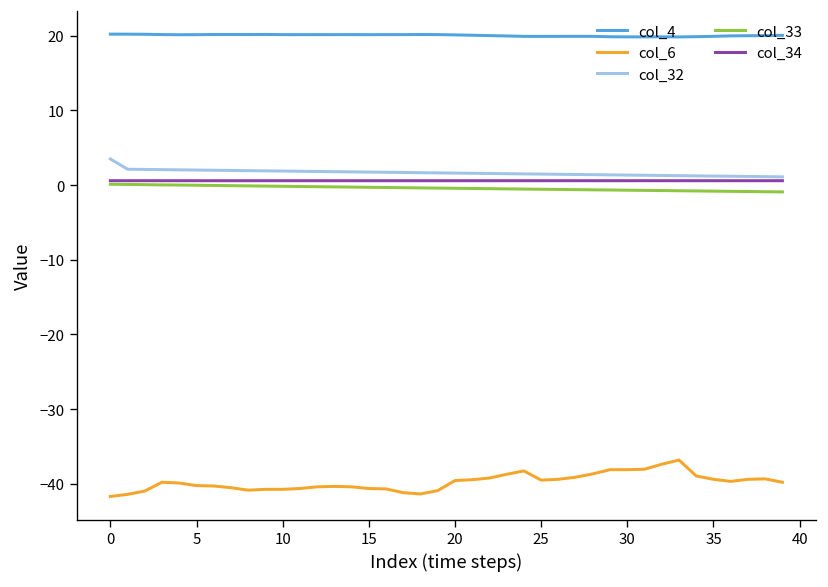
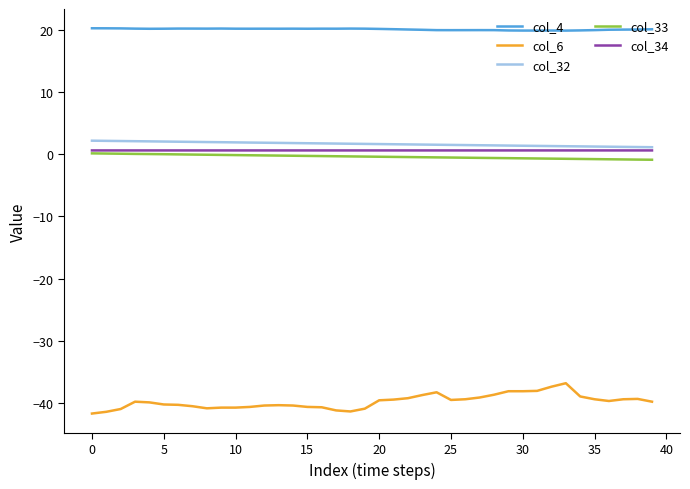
  {
    "col_4": {
      "0": 20
    },
    "col_6": {
      "0": -42
    },
    "col_32": {
-     "0": 3
+     "0": 2
    },
    "col_33": {
      "0": 0
    },
    "col_34": {
      "0": 1
    }
  }
